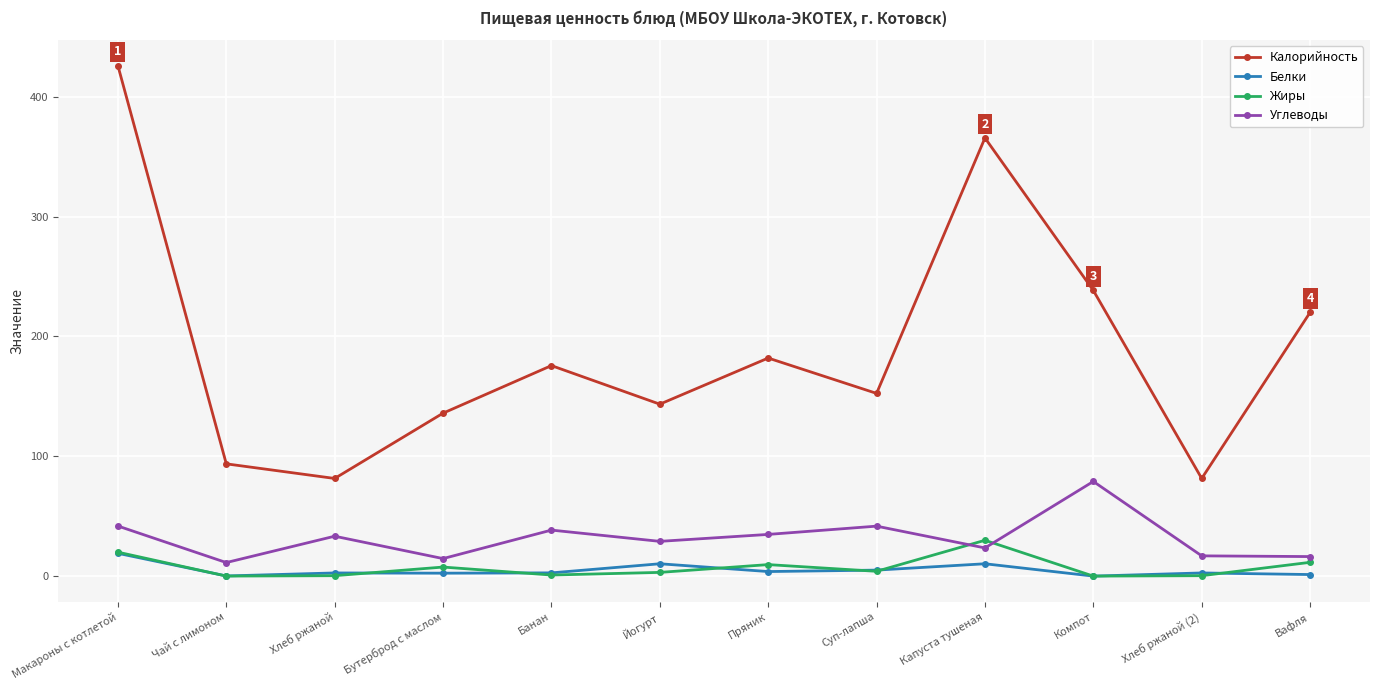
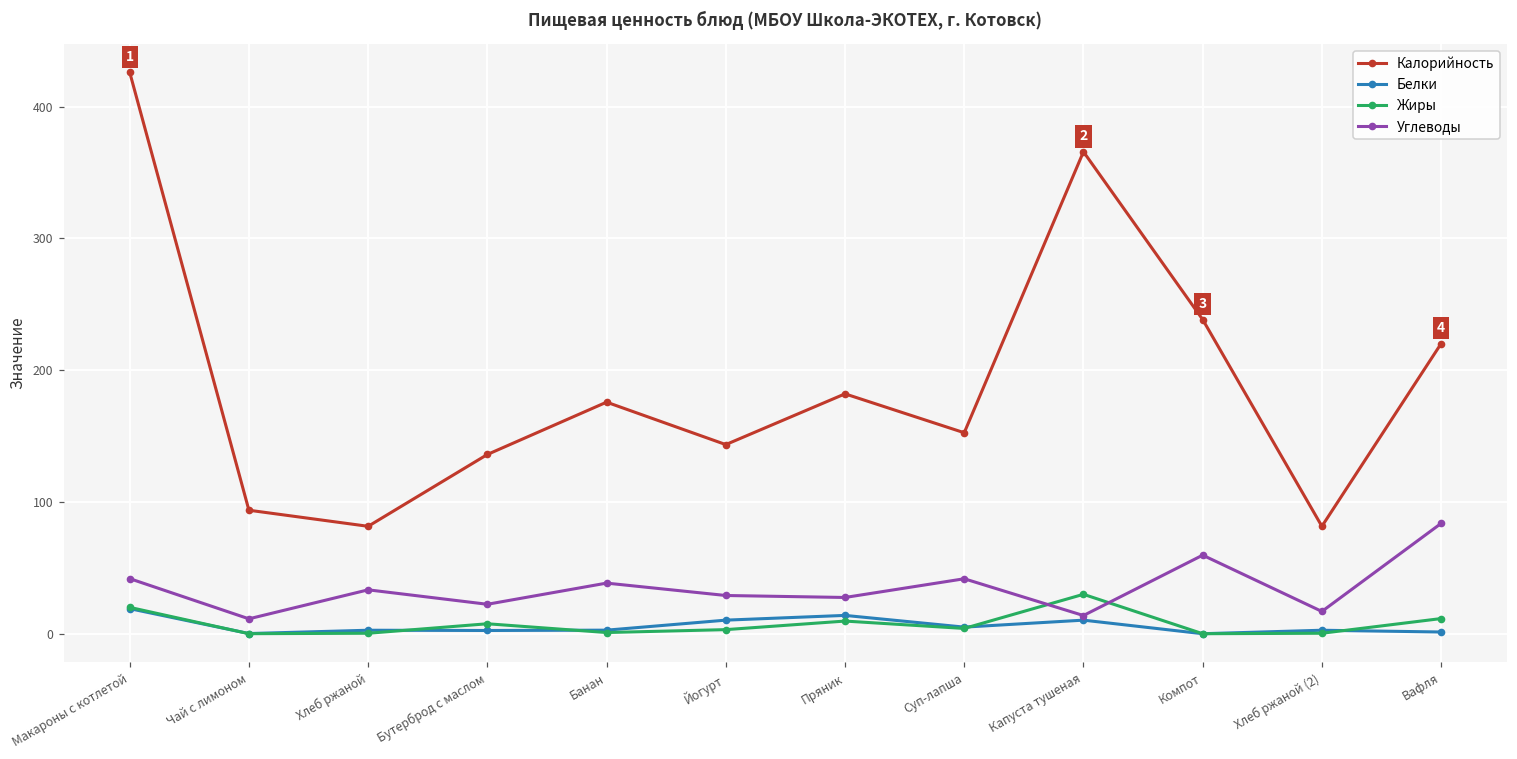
  {
    "Калорийность": {
      "Чай с лимоном": 94,
      "Хлеб ржаной": 82,
      "Бутерброд с маслом": 136,
      "Банан": 176,
      "Йогурт": 144,
      "Пряник": 182,
      "Суп-лапша": 153,
      "Хлеб ржаной (2)": 82
    },
    "Белки": {
      "Хлеб ржаной": 3,
      "Бутерброд с маслом": 2,
      "Йогурт": 10,
-     "Пряник": 4,
+     "Пряник": 14,
      "Капуста тушеная": 10,
      "Хлеб ржаной (2)": 3,
      "Вафля": 1
    },
    "Жиры": {
      "Хлеб ржаной": 0,
      "Бутерброд с маслом": 8,
      "Йогурт": 3,
      "Пряник": 10,
      "Капуста тушеная": 30,
      "Хлеб ржаной (2)": 0,
      "Вафля": 12
    },
    "Углеводы": {
      "Макароны с котлетой": 42,
      "Чай с лимоном": 11,
      "Хлеб ржаной": 33,
-     "Бутерброд с маслом": 15,
+     "Бутерброд с маслом": 22,
      "Банан": 38,
      "Йогурт": 29,
-     "Пряник": 35,
+     "Пряник": 28,
      "Суп-лапша": 42,
-     "Капуста тушеная": 24,
-     "Компот": 79,
+     "Капуста тушеная": 14,
+     "Компот": 60,
      "Хлеб ржаной (2)": 17,
-     "Вафля": 16
+     "Вафля": 84
    }
  }
